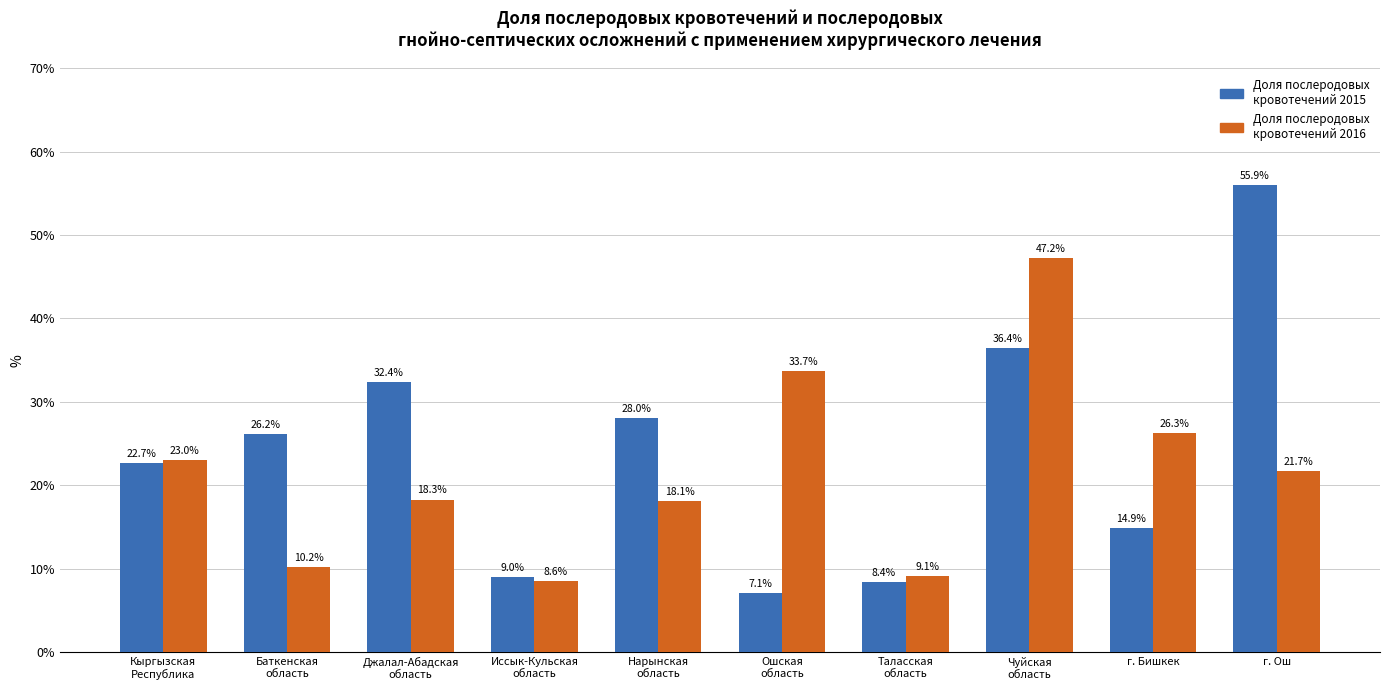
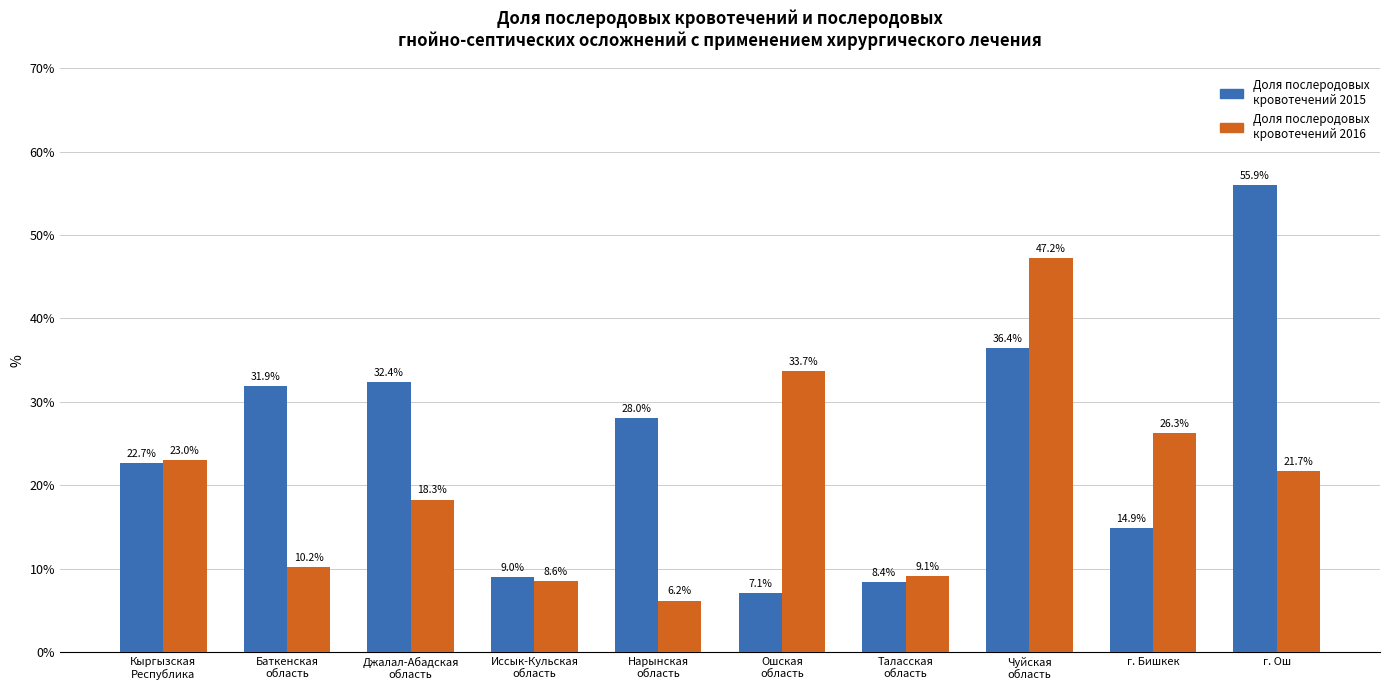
  {
    "Доля послеродовых кровотечений 2015": {
      "Кыргызская Республика": "22.7%",
-     "Баткенская область": "26.2%",
+     "Баткенская область": "31.9%",
      "Джалал-Абадская область": "32.4%",
      "Иссык-Кульская область": "9.0%",
      "Нарынская область": "28.0%",
      "Ошская область": "7.1%",
      "Таласская область": "8.4%",
      "Чуйская область": "36.4%",
      "г. Бишкек": "14.9%",
      "г. Ош": "55.9%"
    },
    "Доля послеродовых кровотечений 2016": {
      "Кыргызская Республика": "23.0%",
      "Баткенская область": "10.2%",
      "Джалал-Абадская область": "18.3%",
      "Иссык-Кульская область": "8.6%",
-     "Нарынская область": "18.1%",
+     "Нарынская область": "6.2%",
      "Ошская область": "33.7%",
      "Таласская область": "9.1%",
      "Чуйская область": "47.2%",
      "г. Бишкек": "26.3%",
      "г. Ош": "21.7%"
    }
  }
